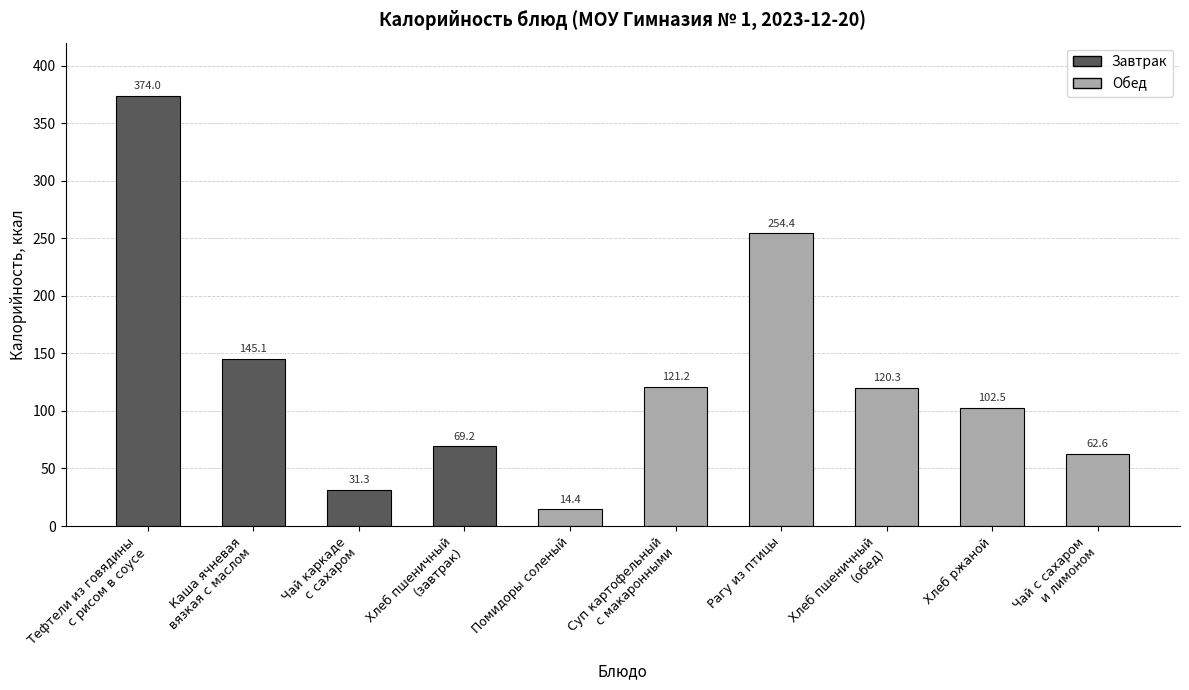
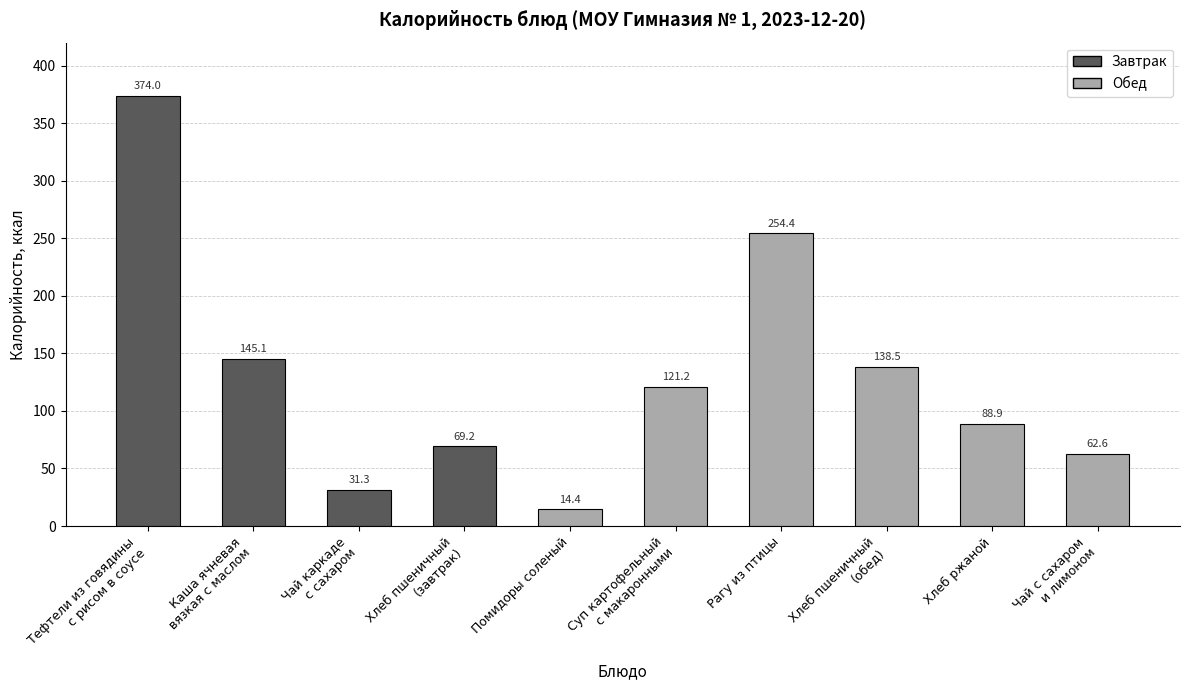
  {
    "Завтрак": {
      "Тефтели из говядины с рисом в соусе": 374.0,
      "Каша ячневая вязкая с маслом": 145.1,
      "Чай каркаде с сахаром": 31.3,
      "Хлеб пшеничный (завтрак)": 69.2
    },
    "Обед": {
      "Помидоры соленый": 14.4,
      "Суп картофельный с макаронными": 121.2,
      "Рагу из птицы": 254.4,
-     "Хлеб пшеничный (обед)": 120.3,
-     "Хлеб ржаной": 102.5,
+     "Хлеб пшеничный (обед)": 138.5,
+     "Хлеб ржаной": 88.9,
      "Чай с сахаром и лимоном": 62.6
    }
  }
